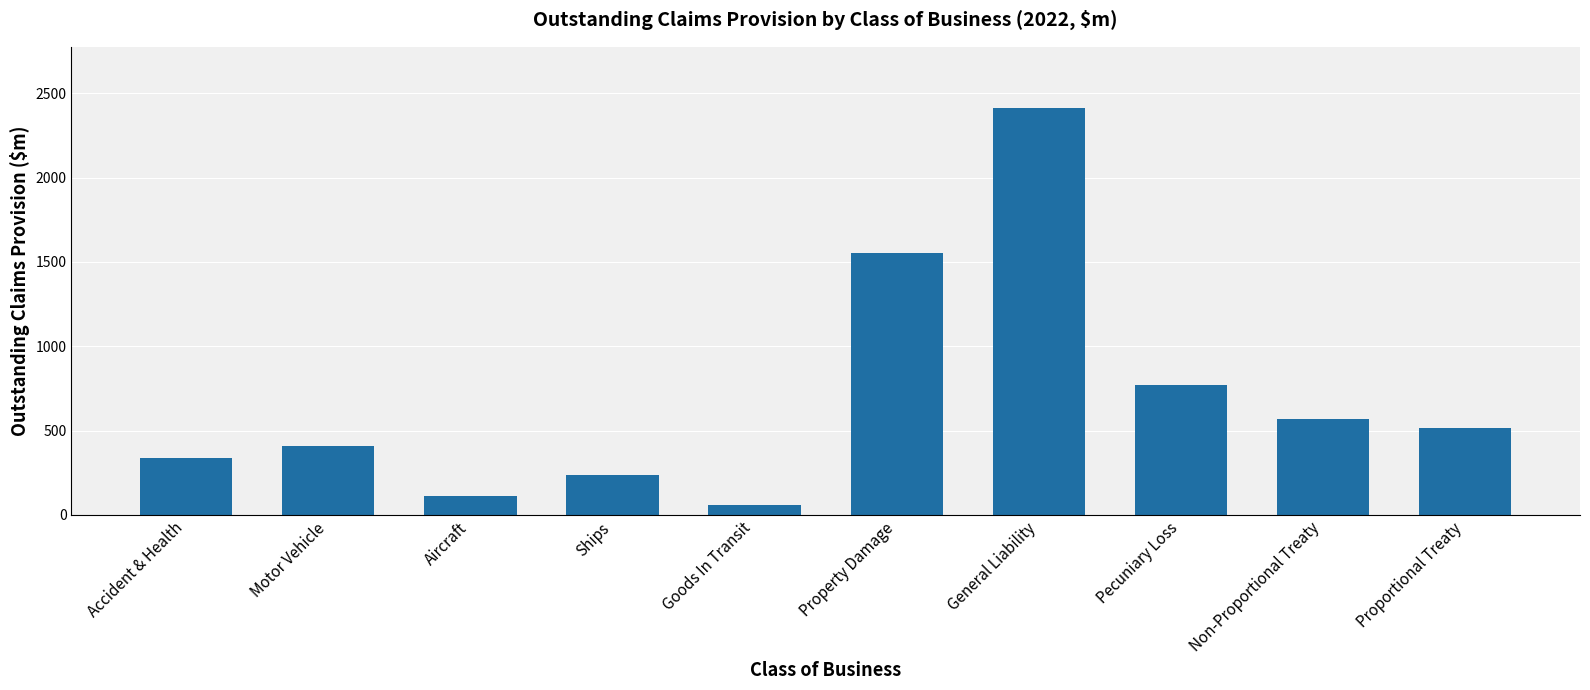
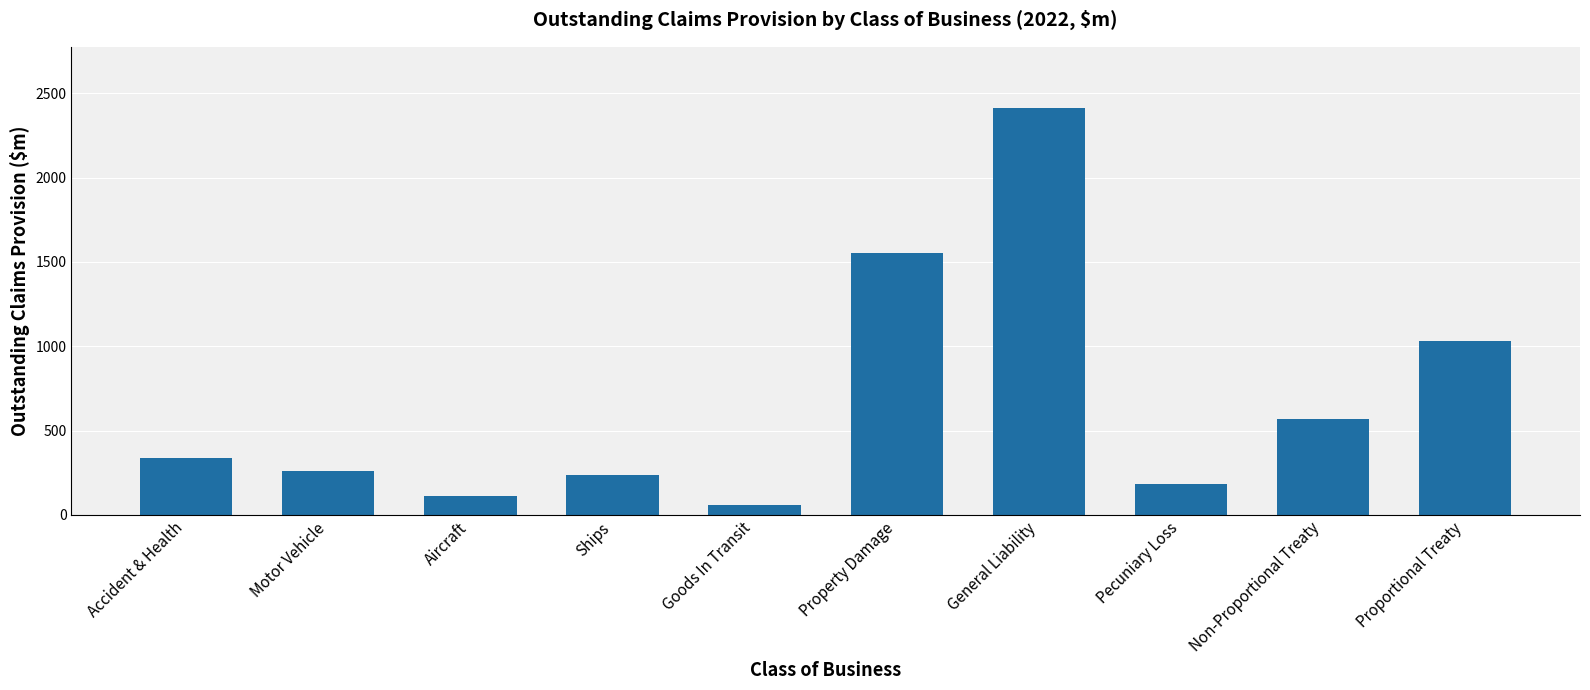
  {
    "Accident & Health": 340,
-   "Motor Vehicle": 410,
+   "Motor Vehicle": 260,
    "Aircraft": 110,
    "Ships": 240,
    "Goods In Transit": 60,
    "Property Damage": 1550,
    "General Liability": 2410,
-   "Pecuniary Loss": 770,
+   "Pecuniary Loss": 190,
    "Non-Proportional Treaty": 570,
-   "Proportional Treaty": 520
+   "Proportional Treaty": 1030
  }
